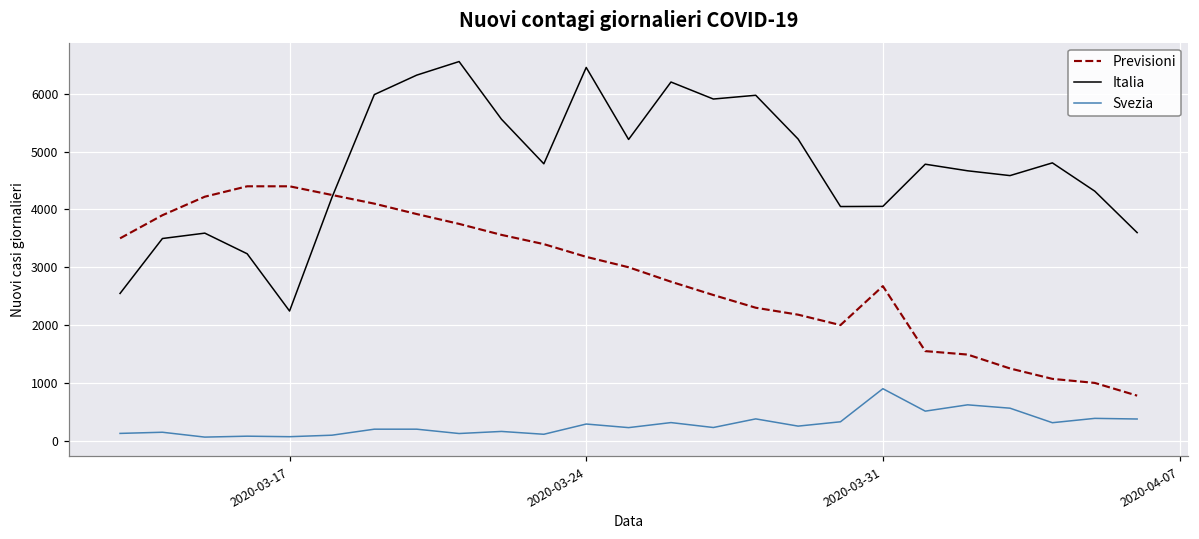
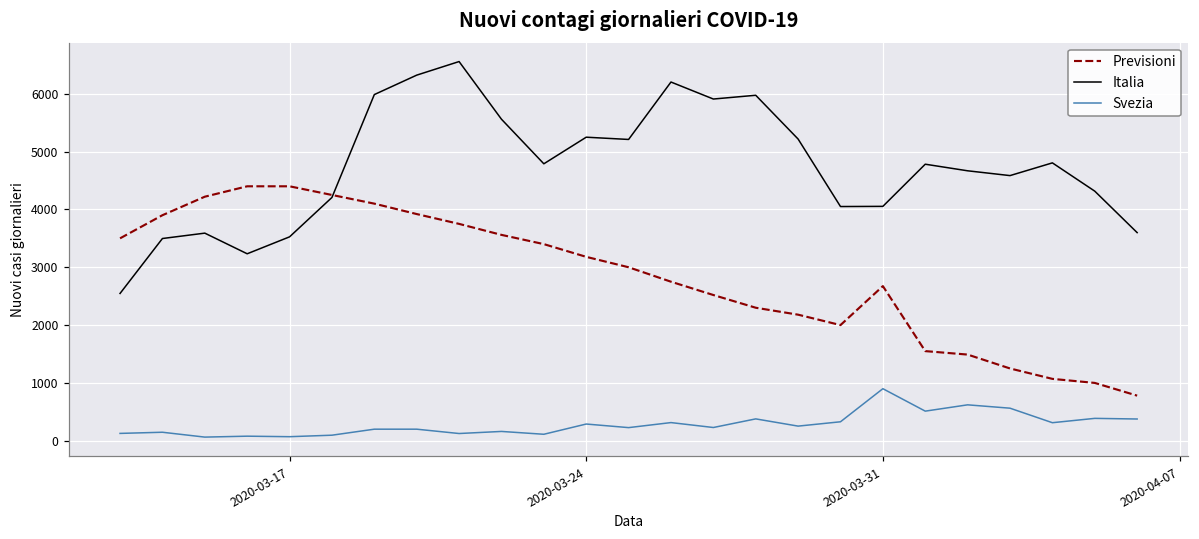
  {
    "Previsioni": {
      "2020-03-17": 4400,
      "2020-03-24": 3200,
      "2020-03-31": 2700
    },
    "Italia": {
-     "2020-03-17": 2200,
-     "2020-03-24": 6500,
+     "2020-03-17": 3500,
+     "2020-03-24": 5200,
      "2020-03-31": 4100
    },
    "Svezia": {
      "2020-03-17": 100,
      "2020-03-24": 300,
      "2020-03-31": 900
    }
  }
